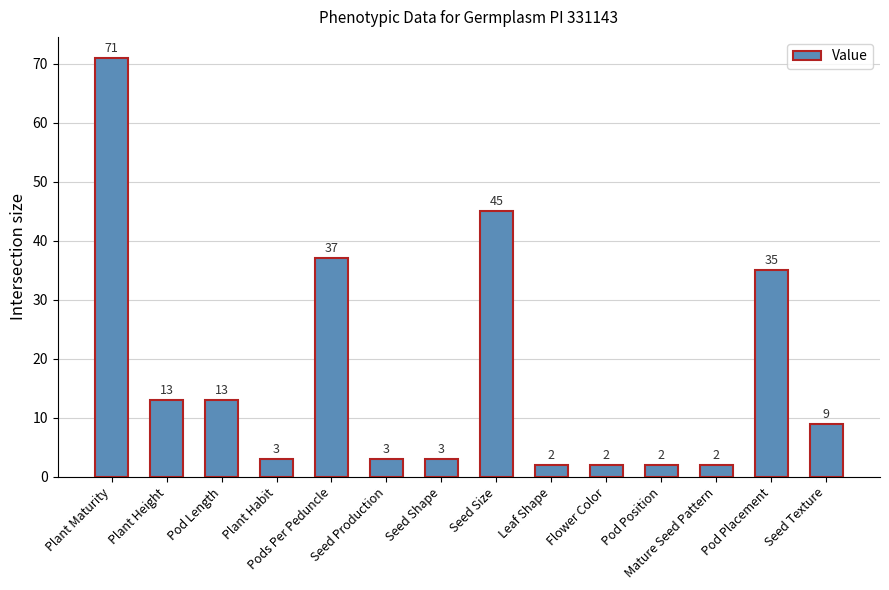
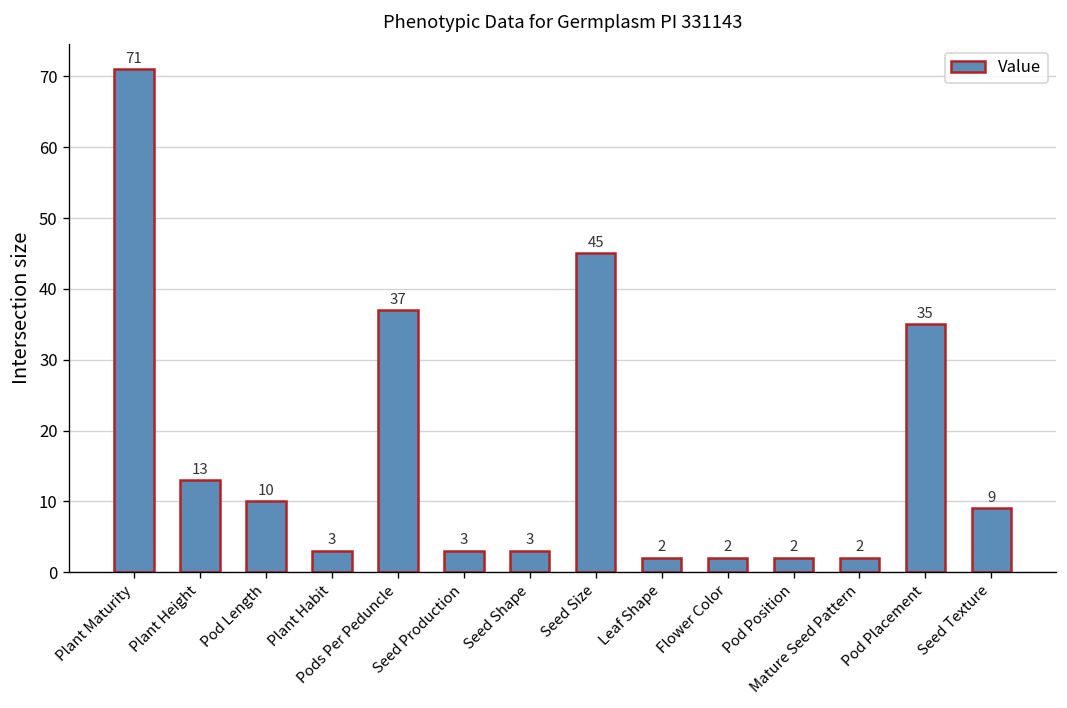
  {
    "Plant Maturity": 71,
    "Plant Height": 13,
-   "Pod Length": 13,
+   "Pod Length": 10,
    "Plant Habit": 3,
    "Pods Per Peduncle": 37,
    "Seed Production": 3,
    "Seed Shape": 3,
    "Seed Size": 45,
    "Leaf Shape": 2,
    "Flower Color": 2,
    "Pod Position": 2,
    "Mature Seed Pattern": 2,
    "Pod Placement": 35,
    "Seed Texture": 9
  }
